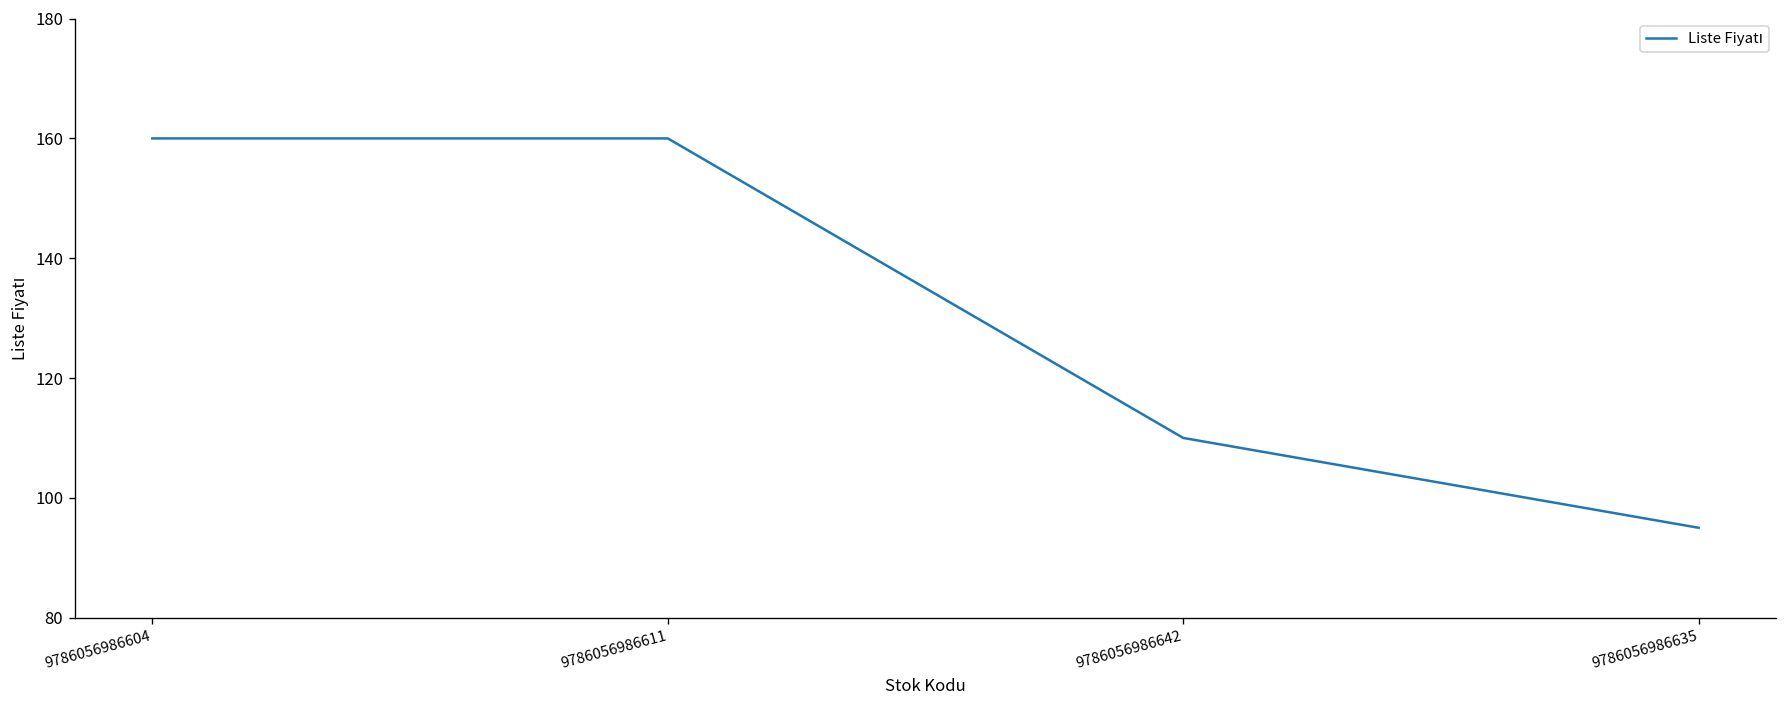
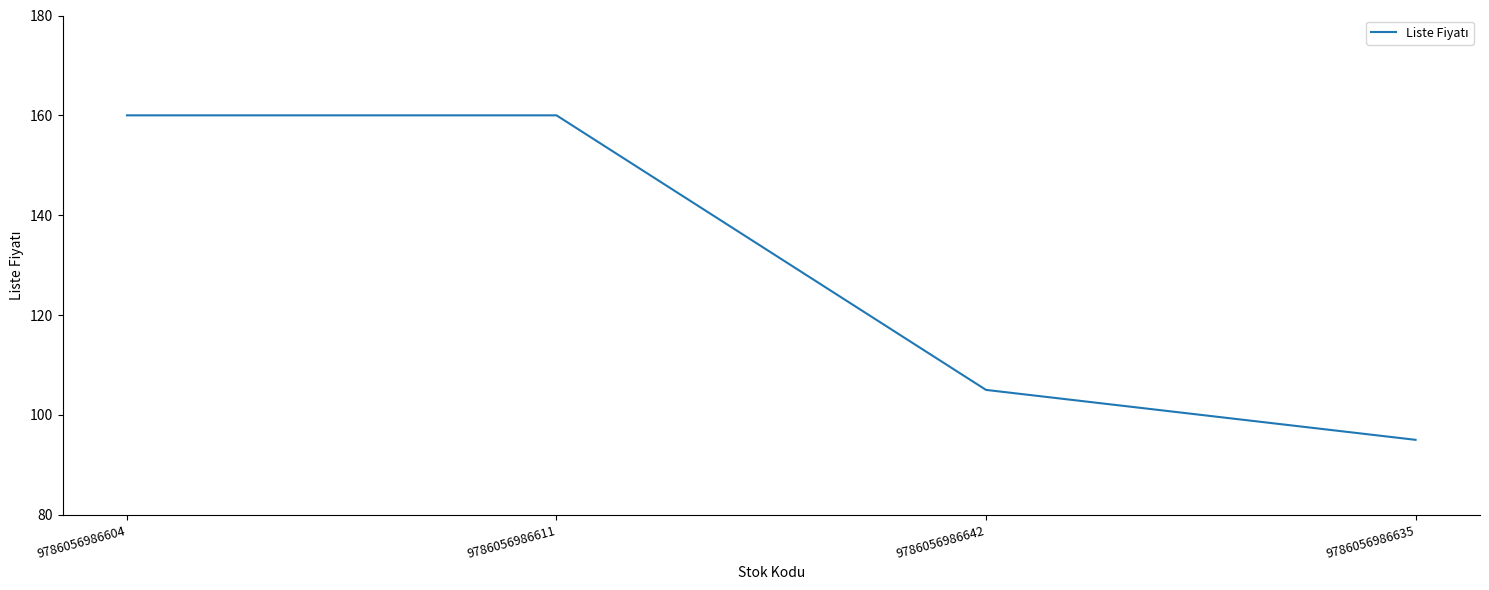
  {
    "9786056986604": 160,
    "9786056986611": 160,
-   "9786056986642": 110,
+   "9786056986642": 105,
    "9786056986635": 95
  }
